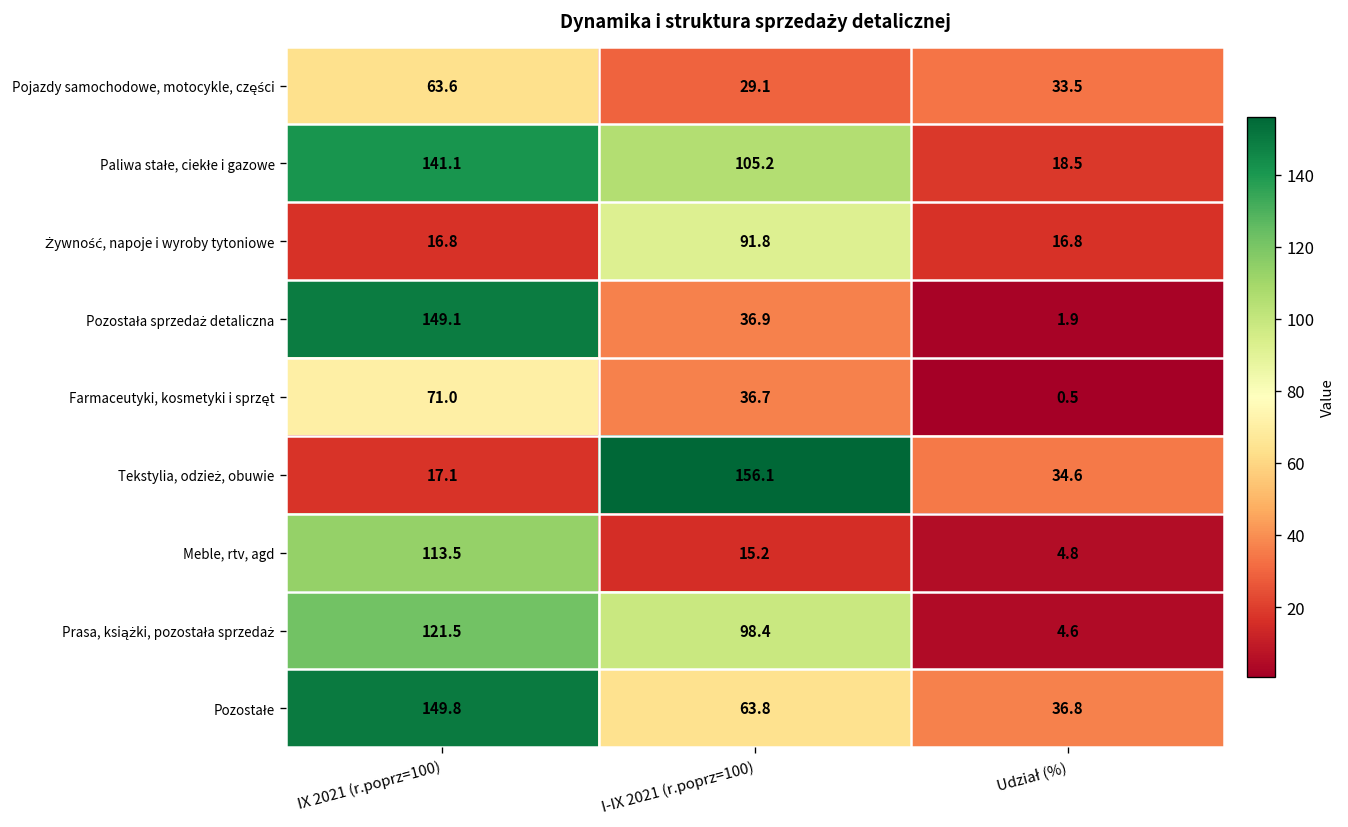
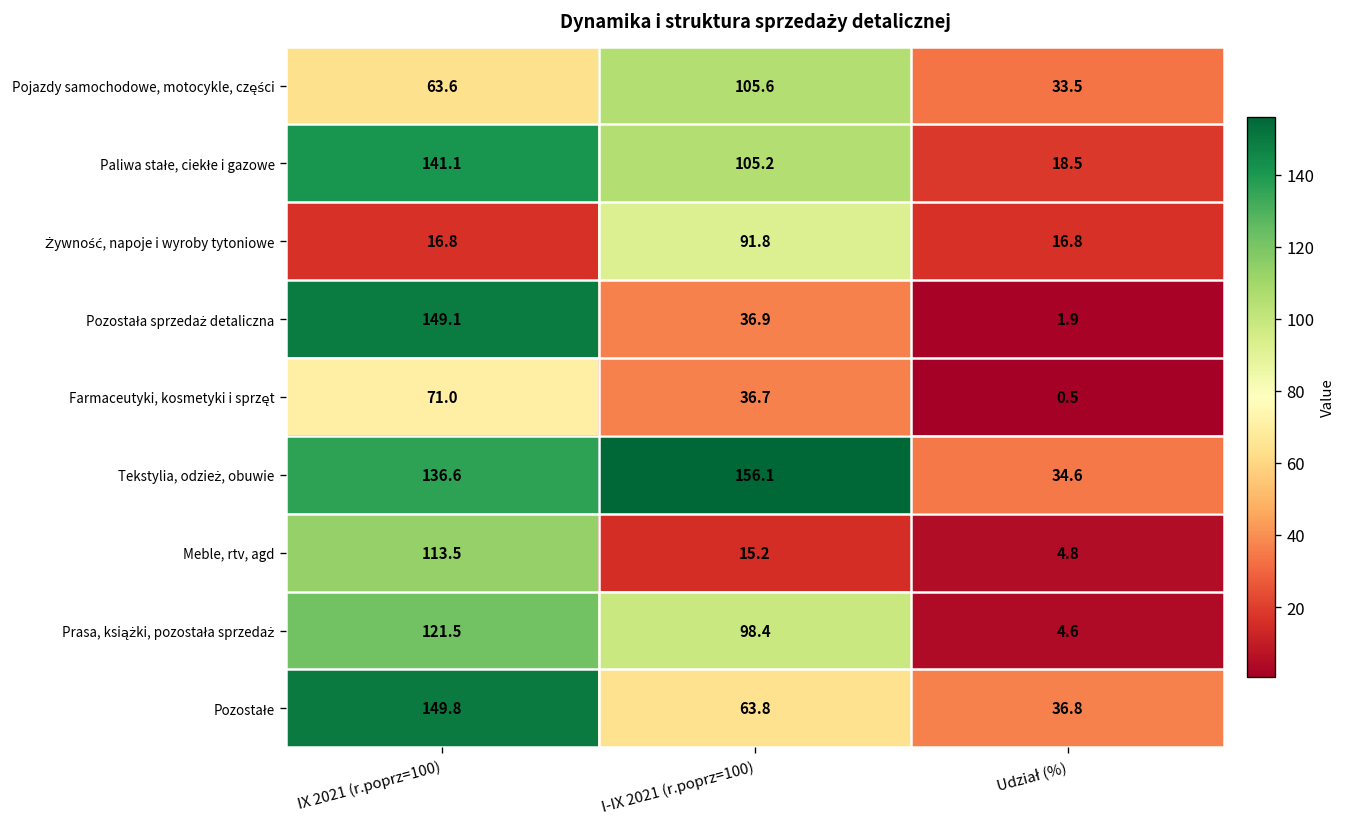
  {
    "Pojazdy samochodowe, motocykle, części": {
      "IX 2021 (r.poprz=100)": 63.6,
-     "I-IX 2021 (r.poprz=100)": 29.1,
+     "I-IX 2021 (r.poprz=100)": 105.6,
      "Udział (%)": 33.5
    },
    "Paliwa stałe, ciekłe i gazowe": {
      "IX 2021 (r.poprz=100)": 141.1,
      "I-IX 2021 (r.poprz=100)": 105.2,
      "Udział (%)": 18.5
    },
    "Żywność, napoje i wyroby tytoniowe": {
      "IX 2021 (r.poprz=100)": 16.8,
      "I-IX 2021 (r.poprz=100)": 91.8,
      "Udział (%)": 16.8
    },
    "Pozostała sprzedaż detaliczna": {
      "IX 2021 (r.poprz=100)": 149.1,
      "I-IX 2021 (r.poprz=100)": 36.9,
      "Udział (%)": 1.9
    },
    "Farmaceutyki, kosmetyki i sprzęt": {
      "IX 2021 (r.poprz=100)": 71.0,
      "I-IX 2021 (r.poprz=100)": 36.7,
      "Udział (%)": 0.5
    },
    "Tekstylia, odzież, obuwie": {
-     "IX 2021 (r.poprz=100)": 17.1,
+     "IX 2021 (r.poprz=100)": 136.6,
      "I-IX 2021 (r.poprz=100)": 156.1,
      "Udział (%)": 34.6
    },
    "Meble, rtv, agd": {
      "IX 2021 (r.poprz=100)": 113.5,
      "I-IX 2021 (r.poprz=100)": 15.2,
      "Udział (%)": 4.8
    },
    "Prasa, książki, pozostała sprzedaż": {
      "IX 2021 (r.poprz=100)": 121.5,
      "I-IX 2021 (r.poprz=100)": 98.4,
      "Udział (%)": 4.6
    },
    "Pozostałe": {
      "IX 2021 (r.poprz=100)": 149.8,
      "I-IX 2021 (r.poprz=100)": 63.8,
      "Udział (%)": 36.8
    }
  }
